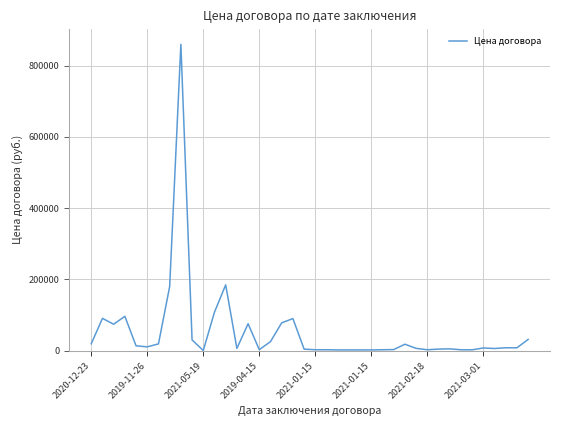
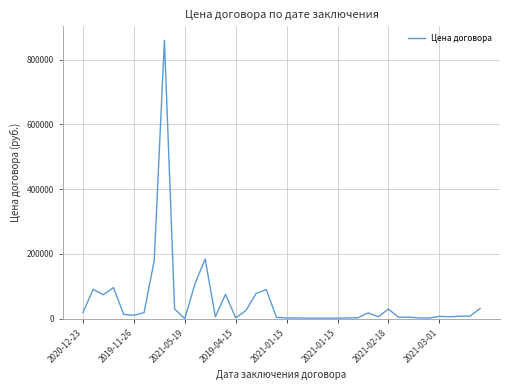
  {
    "2019-11-26": 10000,
    "2021-05-19": 0,
    "2019-04-15": 0,
-   "2021-02-18": 0
+   "2021-02-18": 30000
  }
